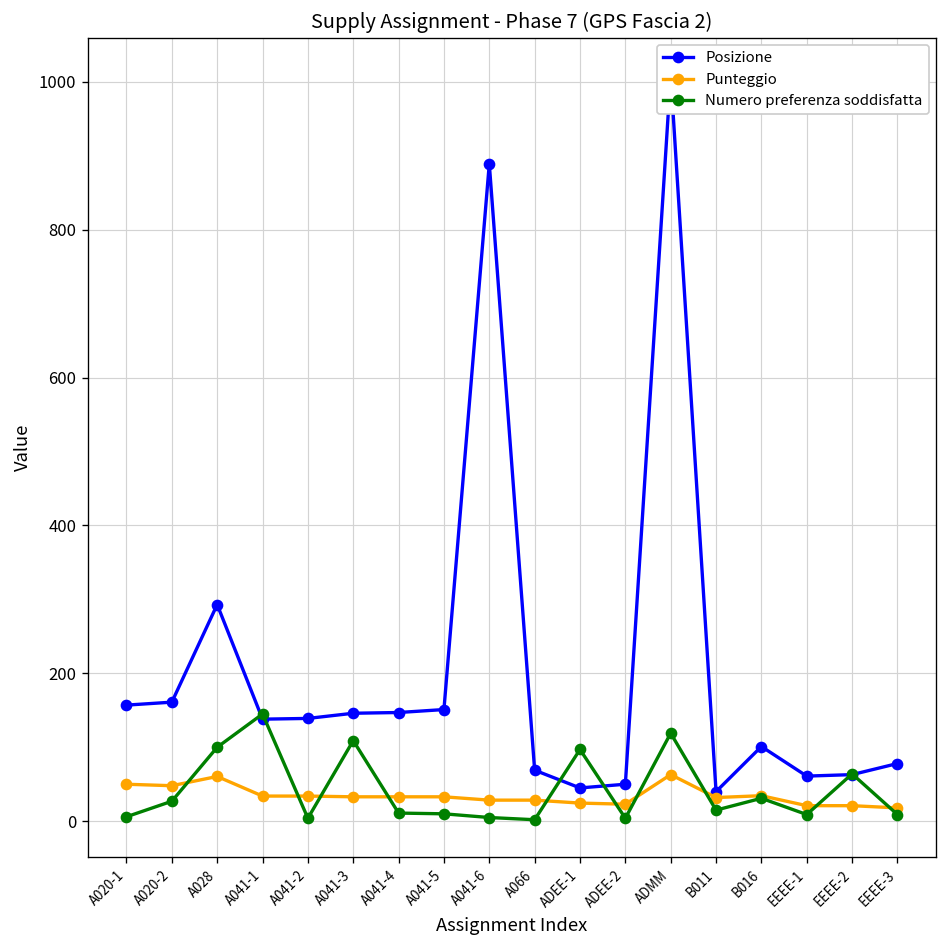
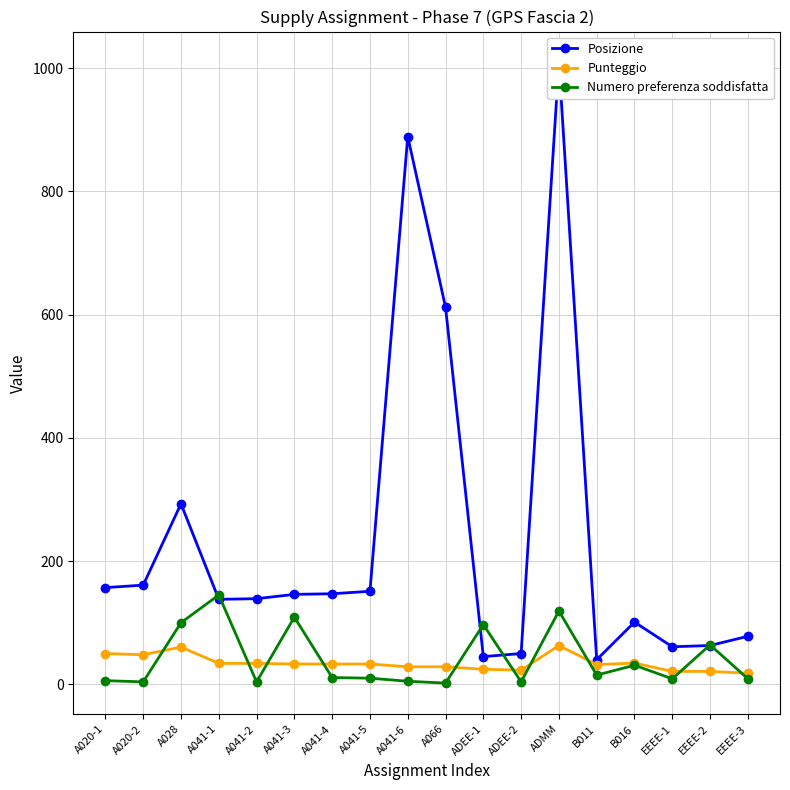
  {
    "Posizione": {
      "A020-1": 160,
      "A020-2": 160,
      "A028": 290,
      "A041-1": 140,
      "A041-2": 140,
      "A041-3": 150,
      "A041-4": 150,
      "A041-5": 150,
      "A041-6": 890,
-     "A066": 70,
+     "A066": 610,
      "ADEE-1": 50,
      "ADEE-2": 50,
      "B011": 40,
      "B016": 100,
      "EEEE-1": 60,
      "EEEE-3": 80
    },
    "Punteggio": {
      "A020-1": 50,
      "A020-2": 50,
      "A028": 60,
      "A041-1": 30,
      "A041-2": 30,
      "A041-3": 30,
      "A041-4": 30,
      "A041-5": 30,
      "A041-6": 30,
      "A066": 30,
      "ADEE-1": 20,
      "ADEE-2": 20,
      "ADMM": 60,
      "B011": 30,
      "EEEE-1": 20,
      "EEEE-2": 20,
      "EEEE-3": 20
    },
    "Numero preferenza soddisfatta": {
      "A020-1": 10,
-     "A020-2": 30,
+     "A020-2": 0,
      "A028": 100,
      "A041-1": 150,
      "A041-2": 0,
      "A041-3": 110,
      "A041-4": 10,
      "A041-5": 10,
      "A041-6": 10,
      "A066": 0,
      "ADEE-1": 100,
      "ADEE-2": 0,
      "ADMM": 120,
      "B011": 20,
      "EEEE-1": 10,
      "EEEE-3": 10
    }
  }
